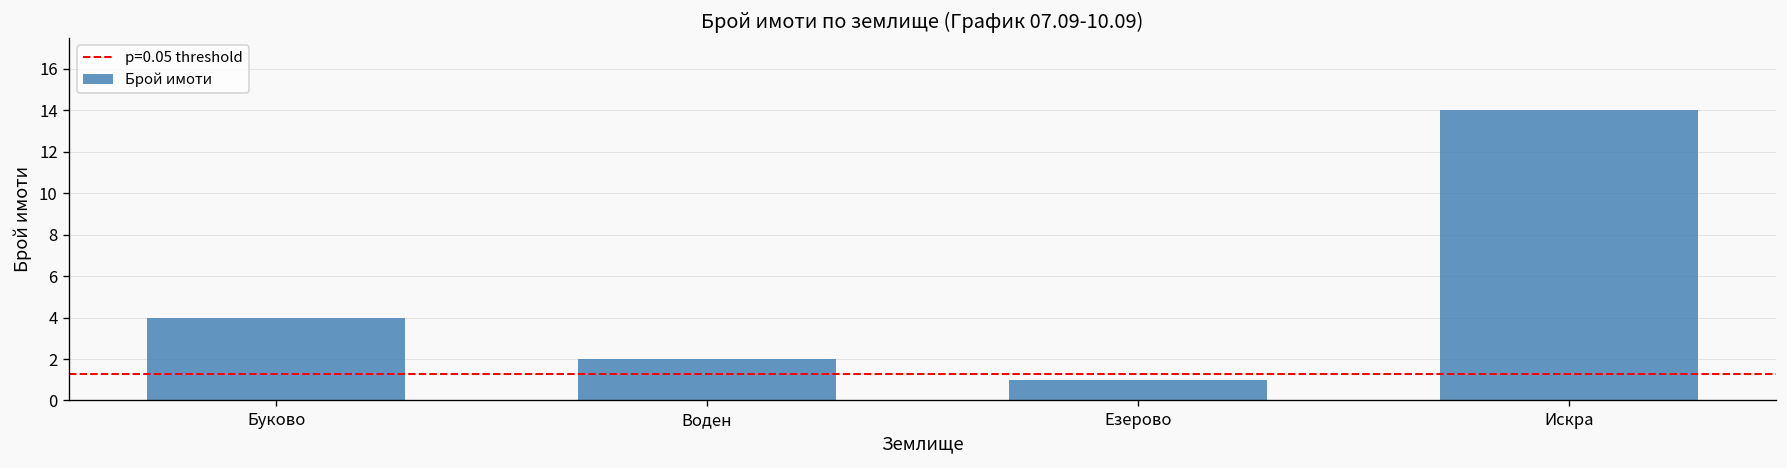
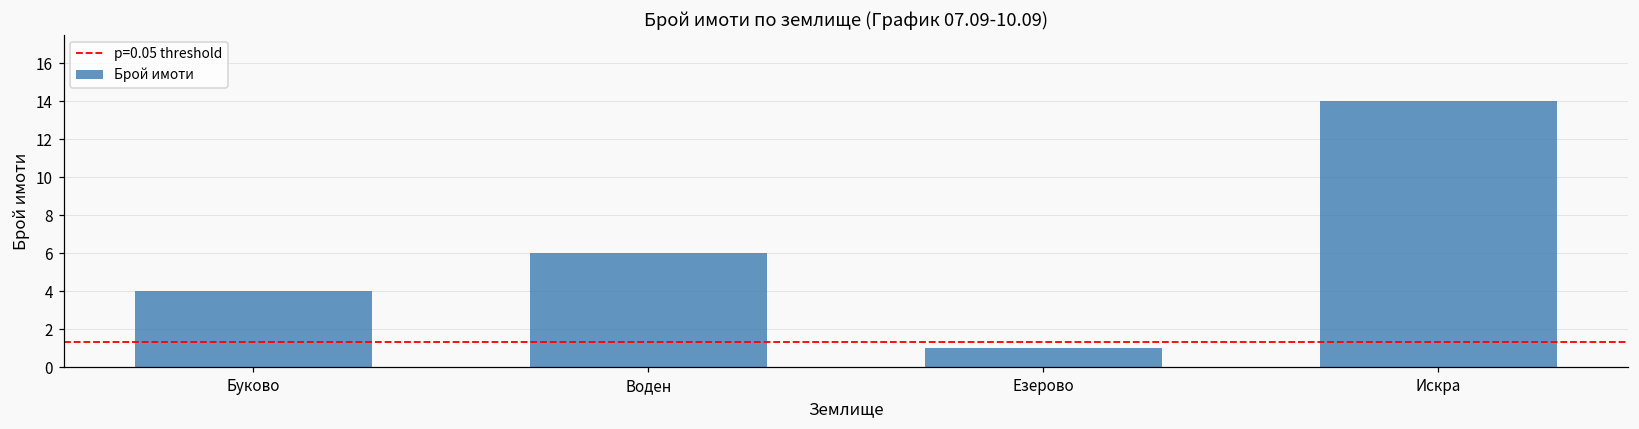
  {
    "Буково": 4,
-   "Воден": 2,
+   "Воден": 6,
    "Езерово": 1,
    "Искра": 14
  }
